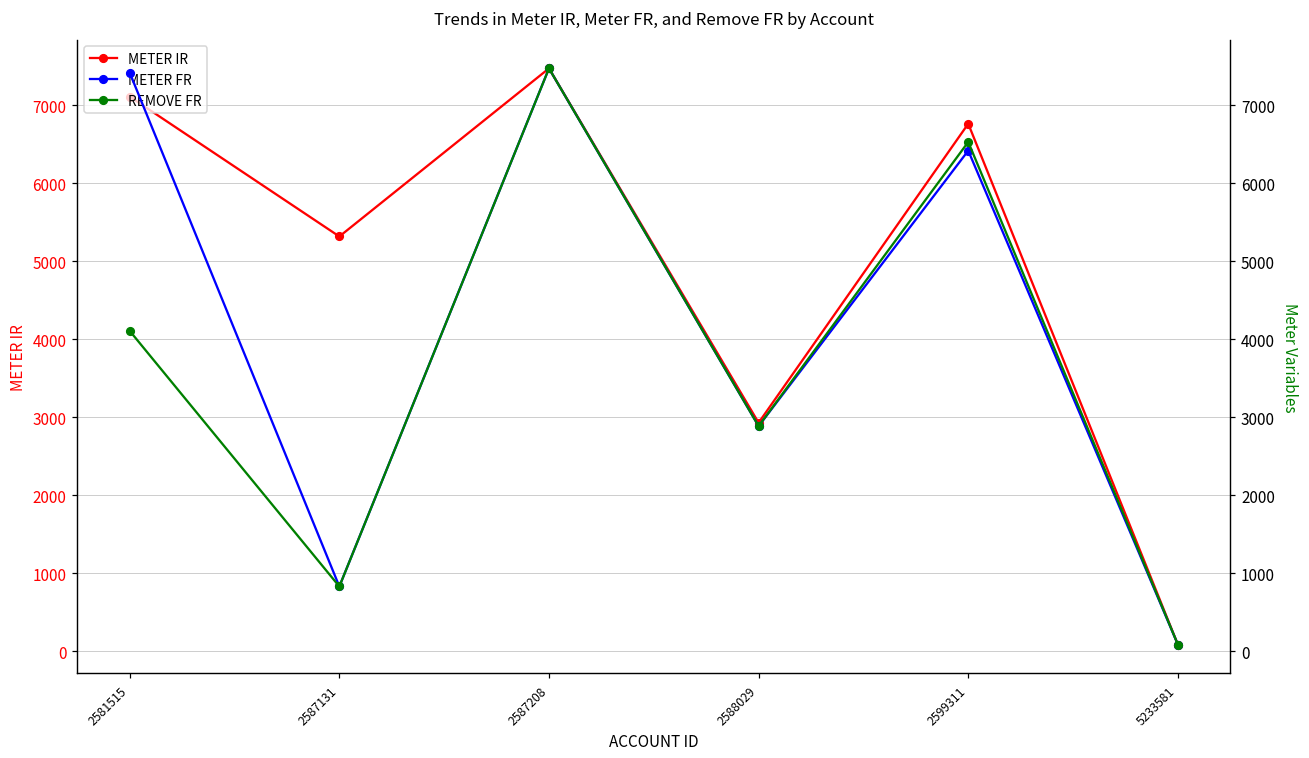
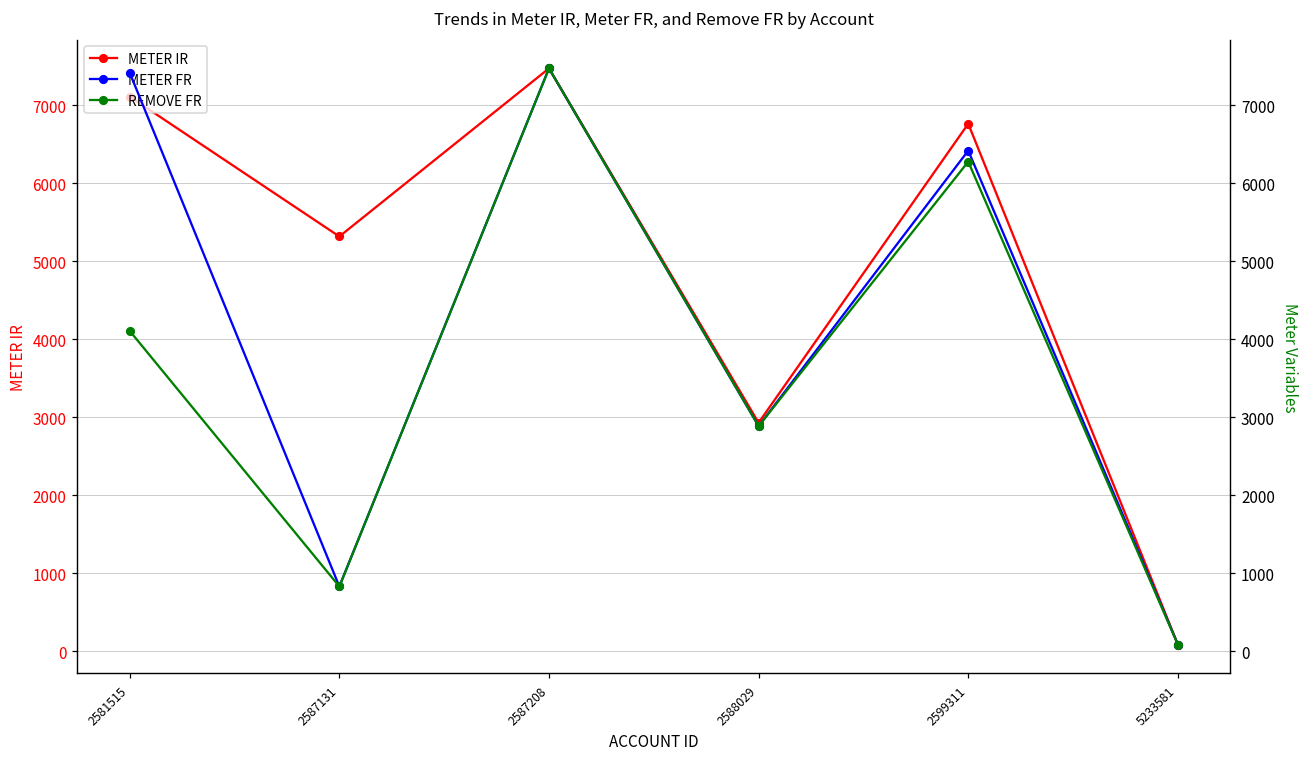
  {
    "METER IR": {
      "2587131": 5300,
      "2587208": 7500,
      "2588029": 2900,
      "2599311": 6800,
      "5233581": 100
    },
    "METER FR": {
      "2599311": 6400
    },
    "REMOVE FR": {
      "2581515": 4100,
-     "2599311": 6500
+     "2599311": 6300
    }
  }
